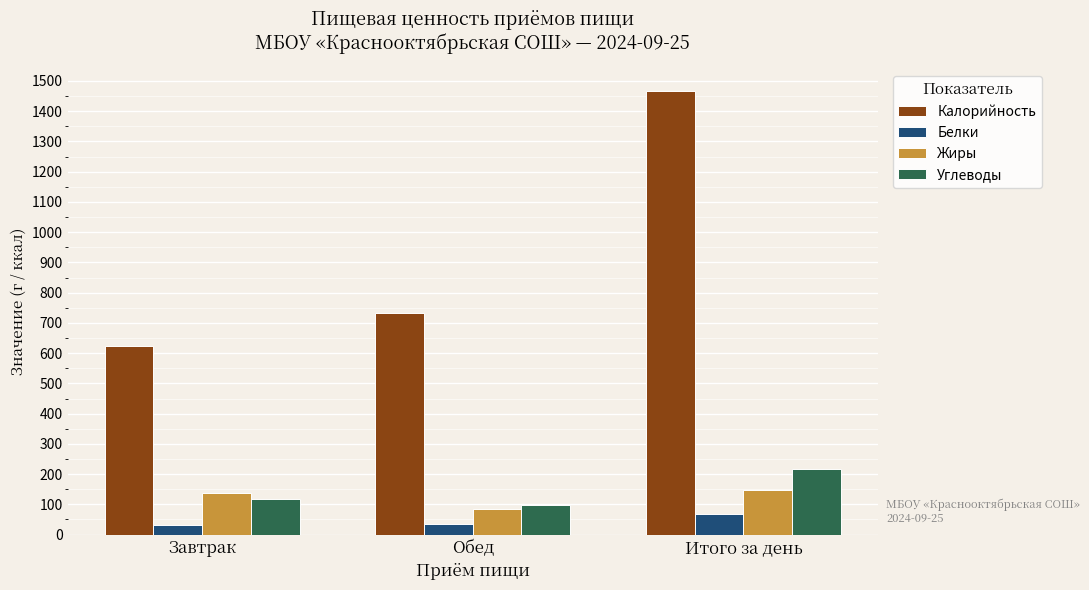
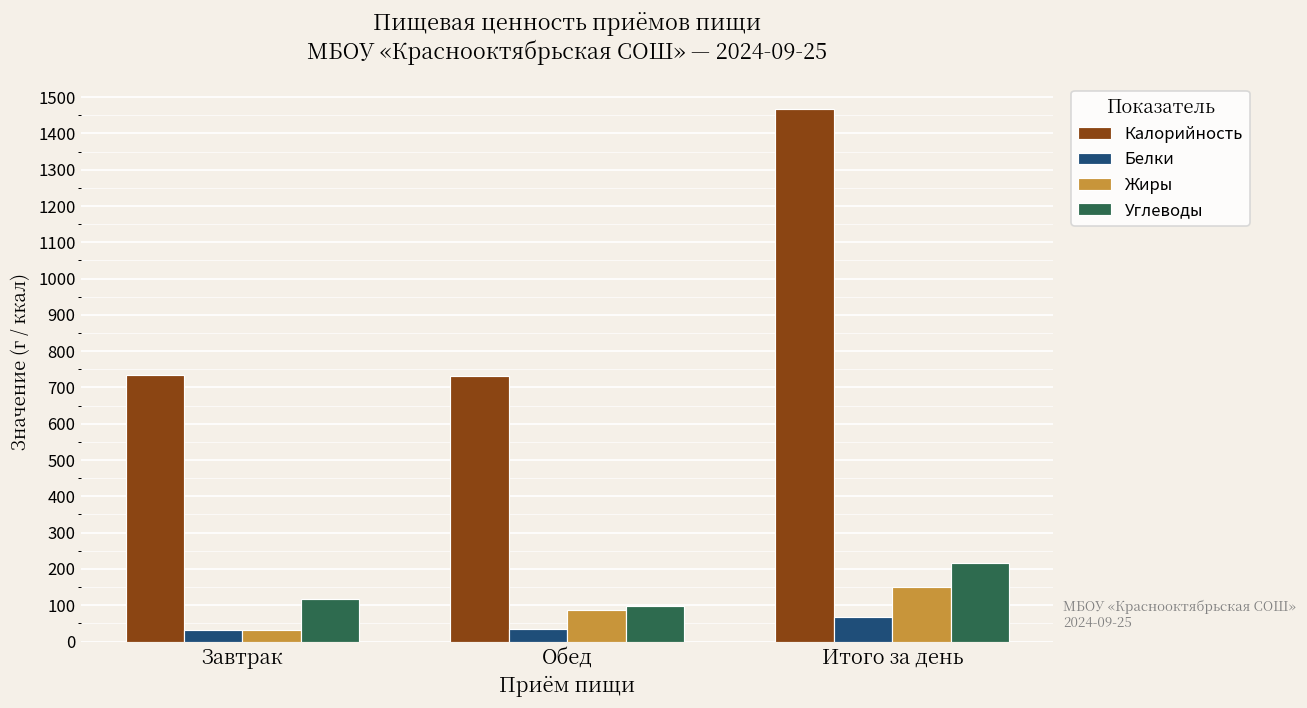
  {
    "Калорийность": {
-     "Завтрак": 620,
+     "Завтрак": 740,
      "Обед": 730,
      "Итого за день": 1470
    },
    "Жиры": {
-     "Завтрак": 140,
+     "Завтрак": 30,
      "Обед": 90,
      "Итого за день": 150
    }
  }
